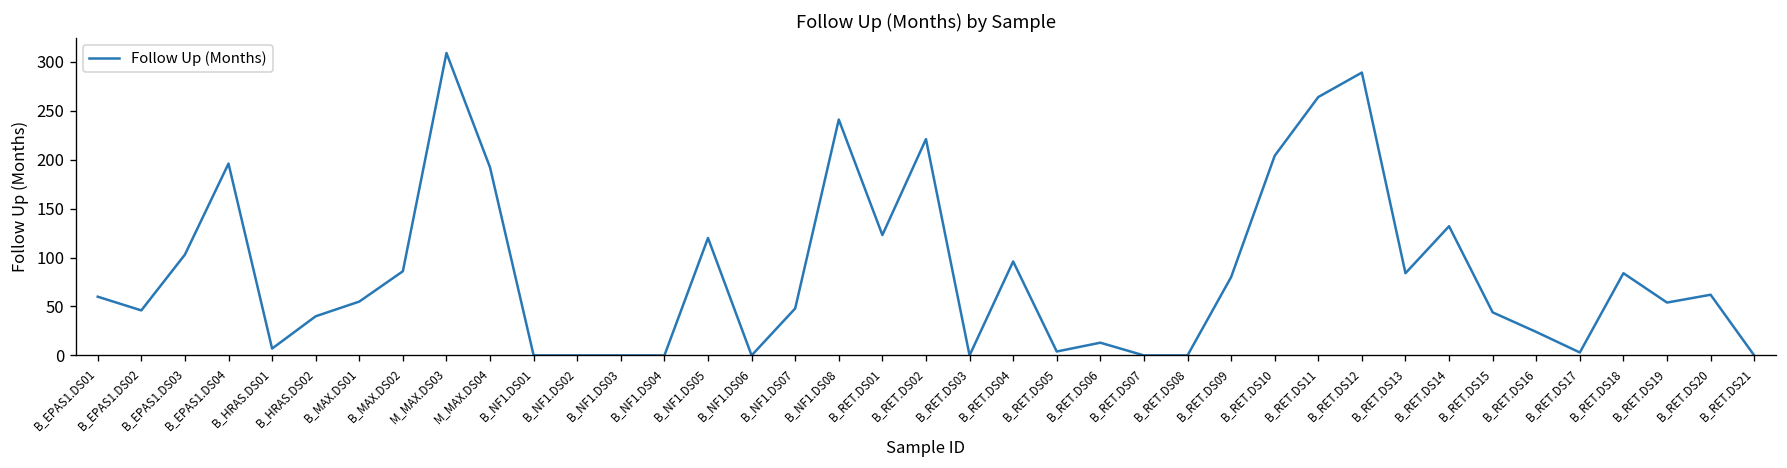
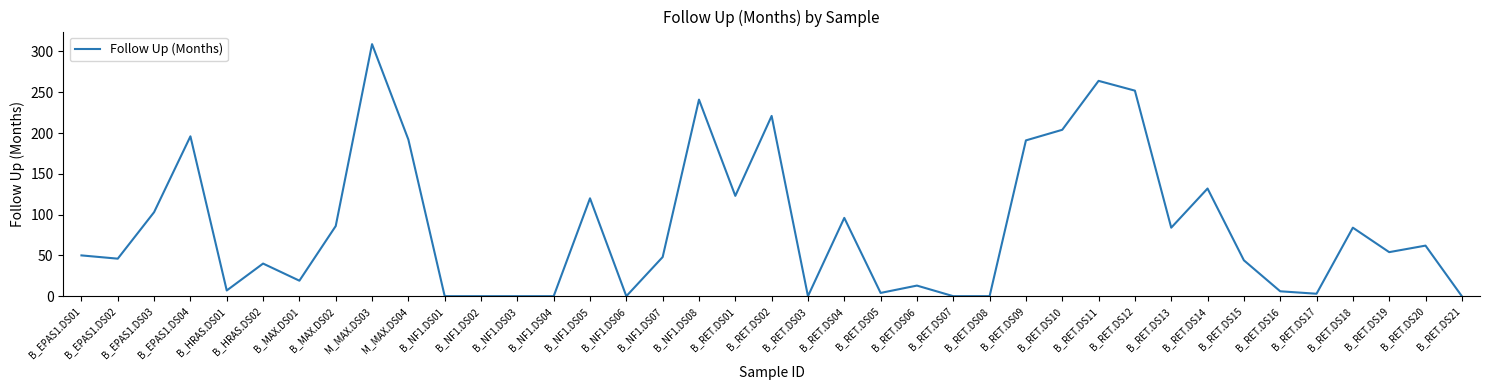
  {
-   "B_EPAS1.DS01": 60,
+   "B_EPAS1.DS01": 50,
    "B_EPAS1.DS02": 50,
    "B_EPAS1.DS03": 100,
    "B_EPAS1.DS04": 200,
    "B_HRAS.DS01": 10,
    "B_HRAS.DS02": 40,
-   "B_MAX.DS01": 60,
+   "B_MAX.DS01": 20,
    "B_MAX.DS02": 90,
    "M_MAX.DS03": 310,
    "M_MAX.DS04": 190,
    "B_NF1.DS01": 0,
    "B_NF1.DS02": 0,
    "B_NF1.DS03": 0,
    "B_NF1.DS04": 0,
    "B_NF1.DS05": 120,
    "B_NF1.DS06": 0,
    "B_NF1.DS07": 50,
    "B_NF1.DS08": 240,
    "B_RET.DS01": 120,
    "B_RET.DS02": 220,
    "B_RET.DS03": 0,
    "B_RET.DS04": 100,
    "B_RET.DS05": 0,
    "B_RET.DS06": 10,
    "B_RET.DS07": 0,
    "B_RET.DS08": 0,
-   "B_RET.DS09": 80,
+   "B_RET.DS09": 190,
    "B_RET.DS10": 200,
    "B_RET.DS11": 260,
-   "B_RET.DS12": 290,
+   "B_RET.DS12": 250,
    "B_RET.DS13": 80,
    "B_RET.DS14": 130,
    "B_RET.DS15": 40,
-   "B_RET.DS16": 20,
+   "B_RET.DS16": 10,
    "B_RET.DS17": 0,
    "B_RET.DS18": 80,
    "B_RET.DS19": 50,
    "B_RET.DS20": 60,
    "B_RET.DS21": 0
  }
